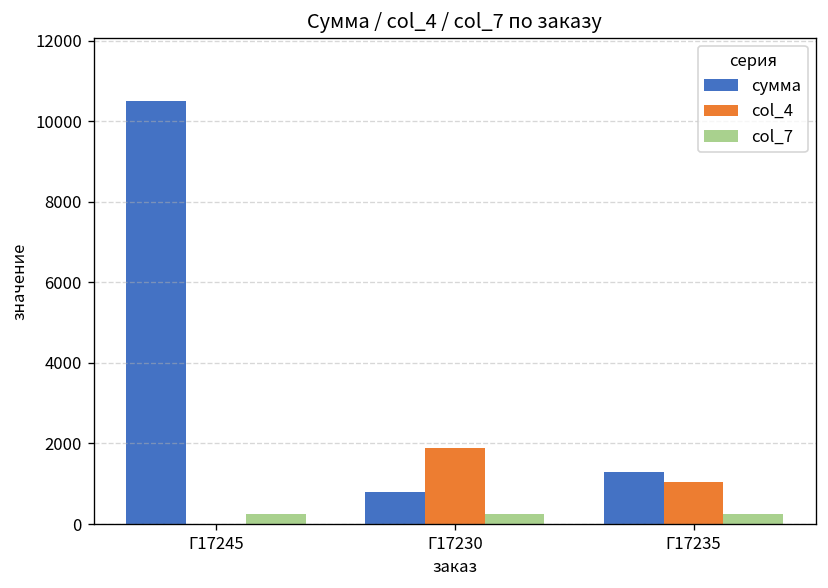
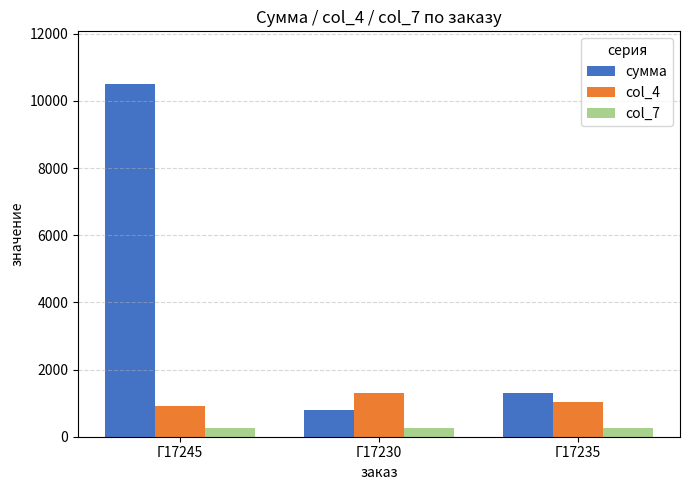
  {
    "сумма": {
      "Г17245": 10500,
      "Г17230": 800,
      "Г17235": 1300
    },
    "col_4": {
-     "Г17245": 0,
-     "Г17230": 1900,
+     "Г17245": 900,
+     "Г17230": 1300,
      "Г17235": 1000
    },
    "col_7": {
      "Г17245": 300,
      "Г17230": 300,
      "Г17235": 300
    }
  }
